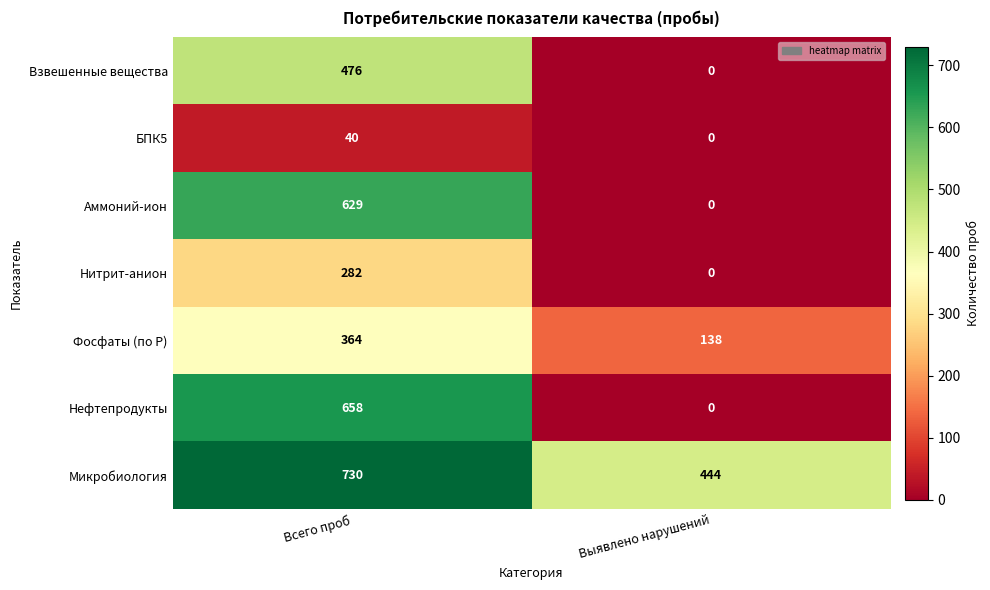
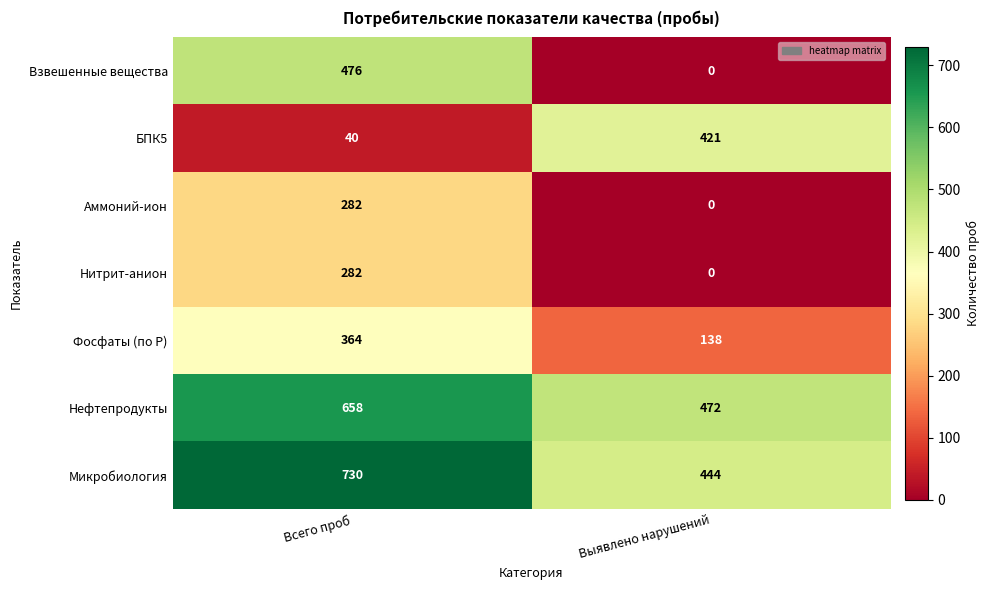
  {
    "Взвешенные вещества": {
      "Всего проб": 476,
      "Выявлено нарушений": 0
    },
    "БПК5": {
      "Всего проб": 40,
-     "Выявлено нарушений": 0
+     "Выявлено нарушений": 421
    },
    "Аммоний-ион": {
-     "Всего проб": 629,
+     "Всего проб": 282,
      "Выявлено нарушений": 0
    },
    "Нитрит-анион": {
      "Всего проб": 282,
      "Выявлено нарушений": 0
    },
    "Фосфаты (по Р)": {
      "Всего проб": 364,
      "Выявлено нарушений": 138
    },
    "Нефтепродукты": {
      "Всего проб": 658,
-     "Выявлено нарушений": 0
+     "Выявлено нарушений": 472
    },
    "Микробиология": {
      "Всего проб": 730,
      "Выявлено нарушений": 444
    }
  }
